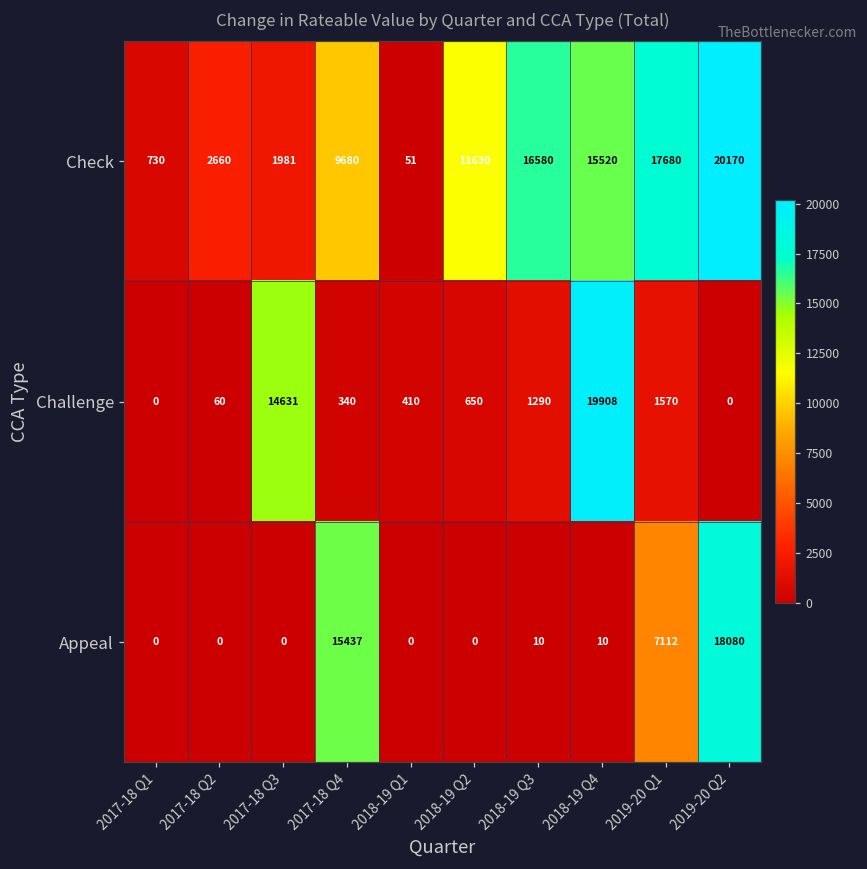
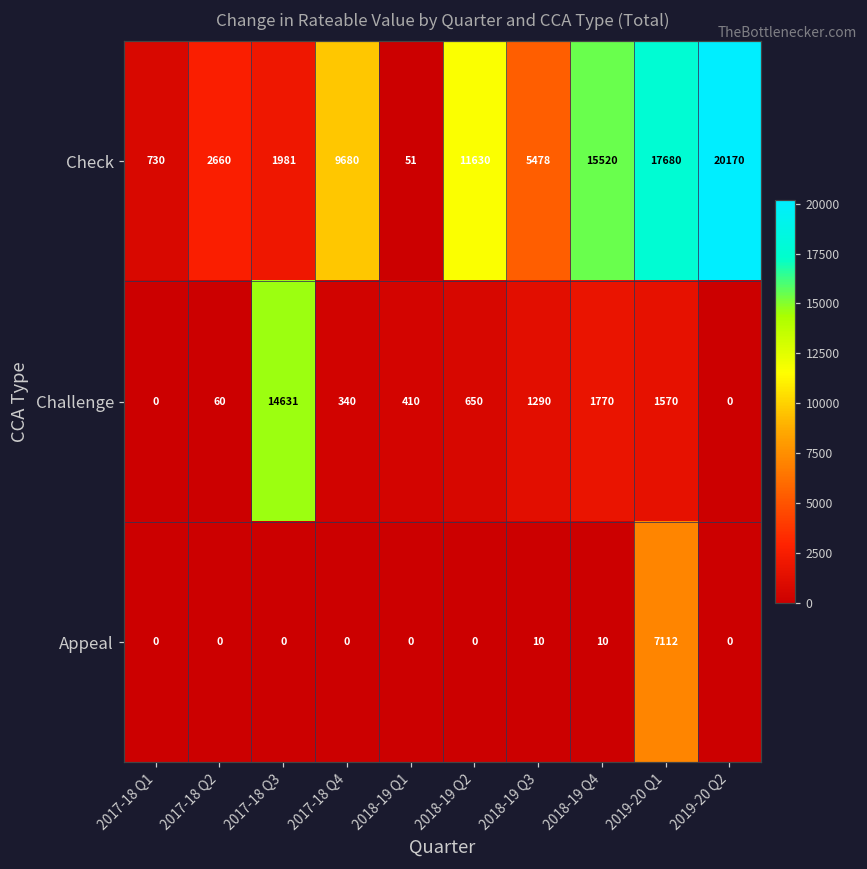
  {
    "Check": {
      "2017-18 Q1": 730,
      "2017-18 Q2": 2660,
      "2017-18 Q3": 1981,
      "2017-18 Q4": 9680,
      "2018-19 Q1": 51,
      "2018-19 Q2": 11630,
-     "2018-19 Q3": 16580,
+     "2018-19 Q3": 5478,
      "2018-19 Q4": 15520,
      "2019-20 Q1": 17680,
      "2019-20 Q2": 20170
    },
    "Challenge": {
      "2017-18 Q1": 0,
      "2017-18 Q2": 60,
      "2017-18 Q3": 14631,
      "2017-18 Q4": 340,
      "2018-19 Q1": 410,
      "2018-19 Q2": 650,
      "2018-19 Q3": 1290,
-     "2018-19 Q4": 19908,
+     "2018-19 Q4": 1770,
      "2019-20 Q1": 1570,
      "2019-20 Q2": 0
    },
    "Appeal": {
      "2017-18 Q1": 0,
      "2017-18 Q2": 0,
      "2017-18 Q3": 0,
-     "2017-18 Q4": 15437,
+     "2017-18 Q4": 0,
      "2018-19 Q1": 0,
      "2018-19 Q2": 0,
      "2018-19 Q3": 10,
      "2018-19 Q4": 10,
      "2019-20 Q1": 7112,
-     "2019-20 Q2": 18080
+     "2019-20 Q2": 0
    }
  }
